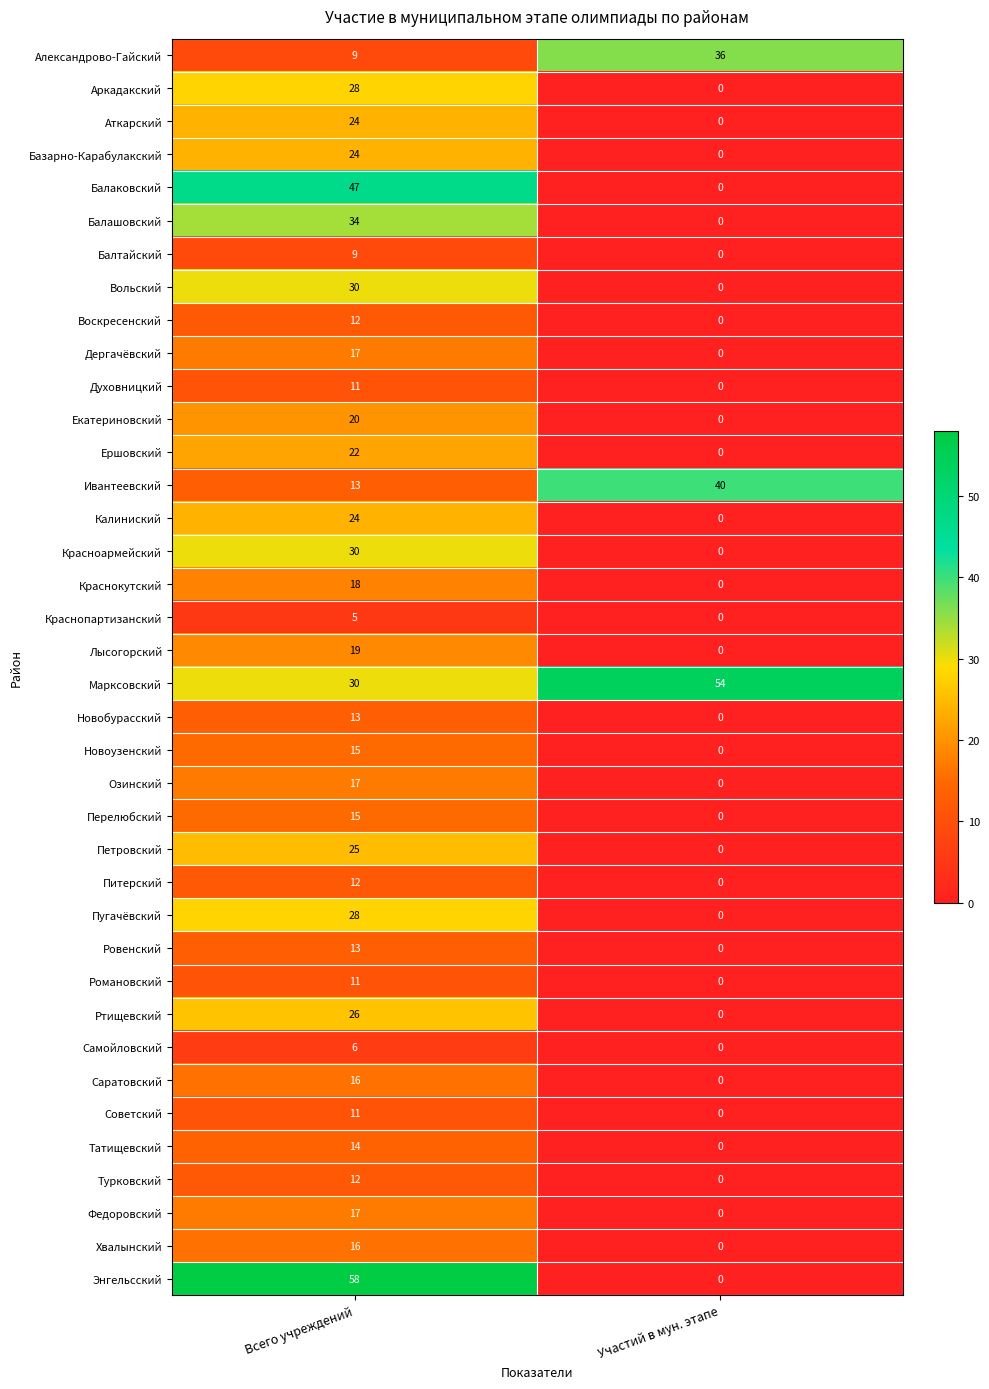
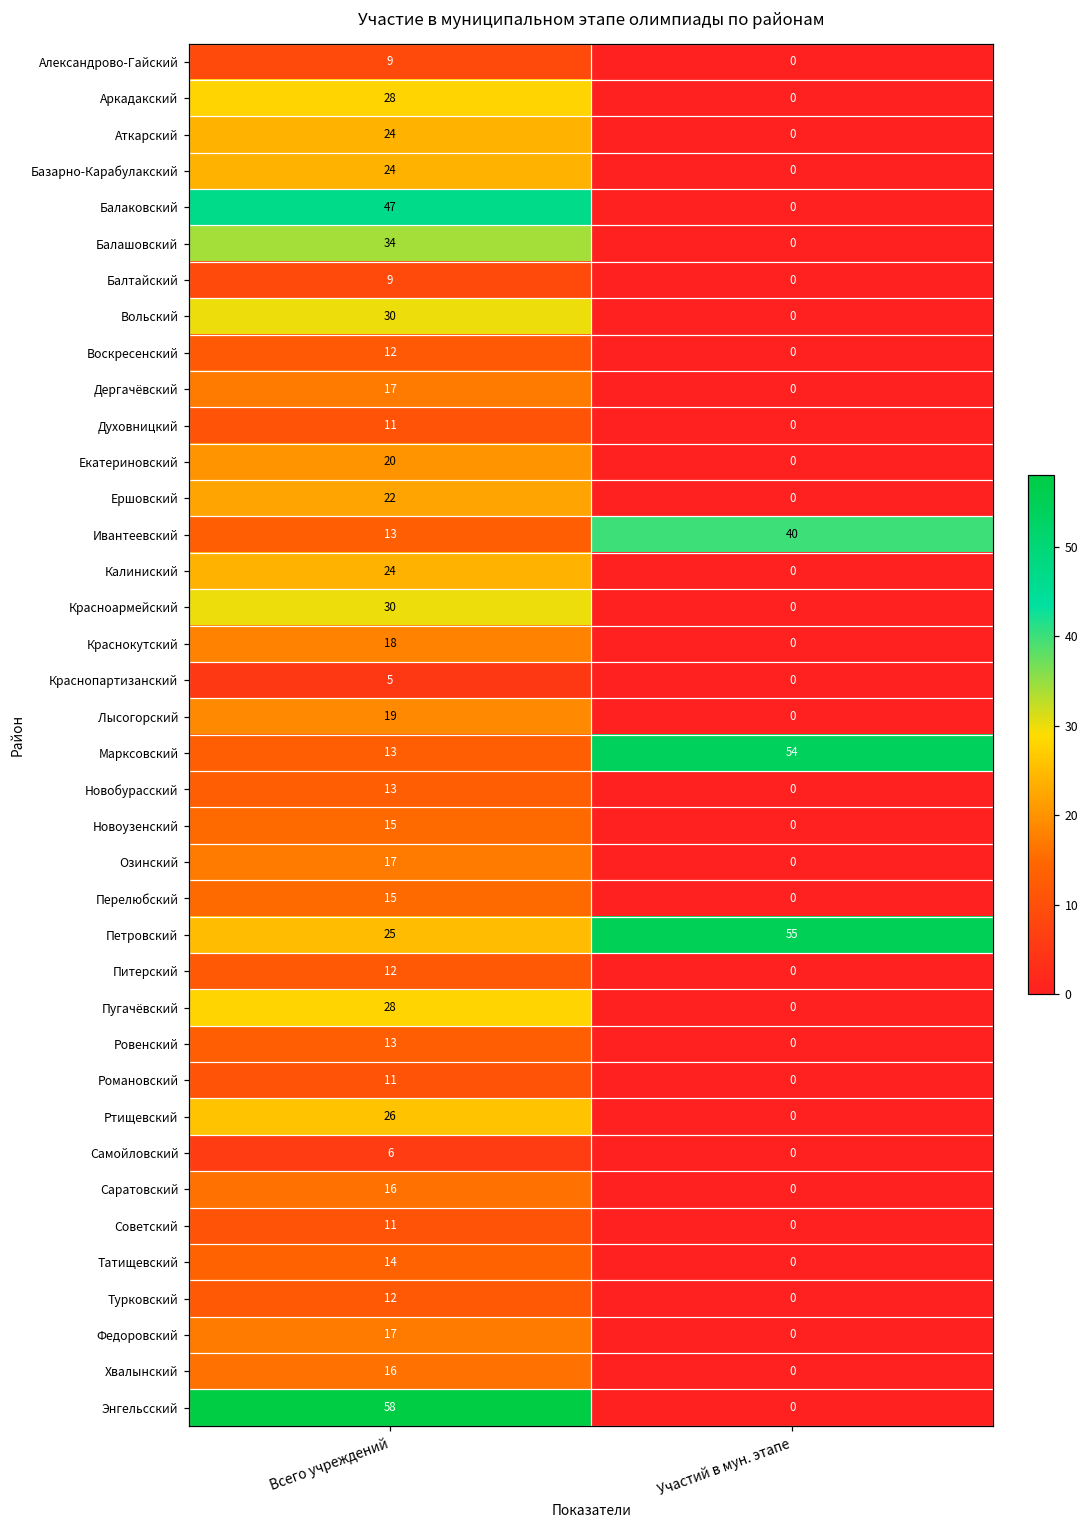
  {
    "Александрово-Гайский": {
      "Всего учреждений": 9,
-     "Участий в мун. этапе": 36
+     "Участий в мун. этапе": 0
    },
    "Аркадакский": {
      "Всего учреждений": 28,
      "Участий в мун. этапе": 0
    },
    "Аткарский": {
      "Всего учреждений": 24,
      "Участий в мун. этапе": 0
    },
    "Базарно-Карабулакский": {
      "Всего учреждений": 24,
      "Участий в мун. этапе": 0
    },
    "Балаковский": {
      "Всего учреждений": 47,
      "Участий в мун. этапе": 0
    },
    "Балашовский": {
      "Всего учреждений": 34,
      "Участий в мун. этапе": 0
    },
    "Балтайский": {
      "Всего учреждений": 9,
      "Участий в мун. этапе": 0
    },
    "Вольский": {
      "Всего учреждений": 30,
      "Участий в мун. этапе": 0
    },
    "Воскресенский": {
      "Всего учреждений": 12,
      "Участий в мун. этапе": 0
    },
    "Дергачёвский": {
      "Всего учреждений": 17,
      "Участий в мун. этапе": 0
    },
    "Духовницкий": {
      "Всего учреждений": 11,
      "Участий в мун. этапе": 0
    },
    "Екатериновский": {
      "Всего учреждений": 20,
      "Участий в мун. этапе": 0
    },
    "Ершовский": {
      "Всего учреждений": 22,
      "Участий в мун. этапе": 0
    },
    "Ивантеевский": {
      "Всего учреждений": 13,
      "Участий в мун. этапе": 40
    },
    "Калиниский": {
      "Всего учреждений": 24,
      "Участий в мун. этапе": 0
    },
    "Красноармейский": {
      "Всего учреждений": 30,
      "Участий в мун. этапе": 0
    },
    "Краснокутский": {
      "Всего учреждений": 18,
      "Участий в мун. этапе": 0
    },
    "Краснопартизанский": {
      "Всего учреждений": 5,
      "Участий в мун. этапе": 0
    },
    "Лысогорский": {
      "Всего учреждений": 19,
      "Участий в мун. этапе": 0
    },
    "Марксовский": {
-     "Всего учреждений": 30,
+     "Всего учреждений": 13,
      "Участий в мун. этапе": 54
    },
    "Новобурасский": {
      "Всего учреждений": 13,
      "Участий в мун. этапе": 0
    },
    "Новоузенский": {
      "Всего учреждений": 15,
      "Участий в мун. этапе": 0
    },
    "Озинский": {
      "Всего учреждений": 17,
      "Участий в мун. этапе": 0
    },
    "Перелюбский": {
      "Всего учреждений": 15,
      "Участий в мун. этапе": 0
    },
    "Петровский": {
      "Всего учреждений": 25,
-     "Участий в мун. этапе": 0
+     "Участий в мун. этапе": 55
    },
    "Питерский": {
      "Всего учреждений": 12,
      "Участий в мун. этапе": 0
    },
    "Пугачёвский": {
      "Всего учреждений": 28,
      "Участий в мун. этапе": 0
    },
    "Ровенский": {
      "Всего учреждений": 13,
      "Участий в мун. этапе": 0
    },
    "Романовский": {
      "Всего учреждений": 11,
      "Участий в мун. этапе": 0
    },
    "Ртищевский": {
      "Всего учреждений": 26,
      "Участий в мун. этапе": 0
    },
    "Самойловский": {
      "Всего учреждений": 6,
      "Участий в мун. этапе": 0
    },
    "Саратовский": {
      "Всего учреждений": 16,
      "Участий в мун. этапе": 0
    },
    "Советский": {
      "Всего учреждений": 11,
      "Участий в мун. этапе": 0
    },
    "Татищевский": {
      "Всего учреждений": 14,
      "Участий в мун. этапе": 0
    },
    "Турковский": {
      "Всего учреждений": 12,
      "Участий в мун. этапе": 0
    },
    "Федоровский": {
      "Всего учреждений": 17,
      "Участий в мун. этапе": 0
    },
    "Хвалынский": {
      "Всего учреждений": 16,
      "Участий в мун. этапе": 0
    },
    "Энгельсский": {
      "Всего учреждений": 58,
      "Участий в мун. этапе": 0
    }
  }
